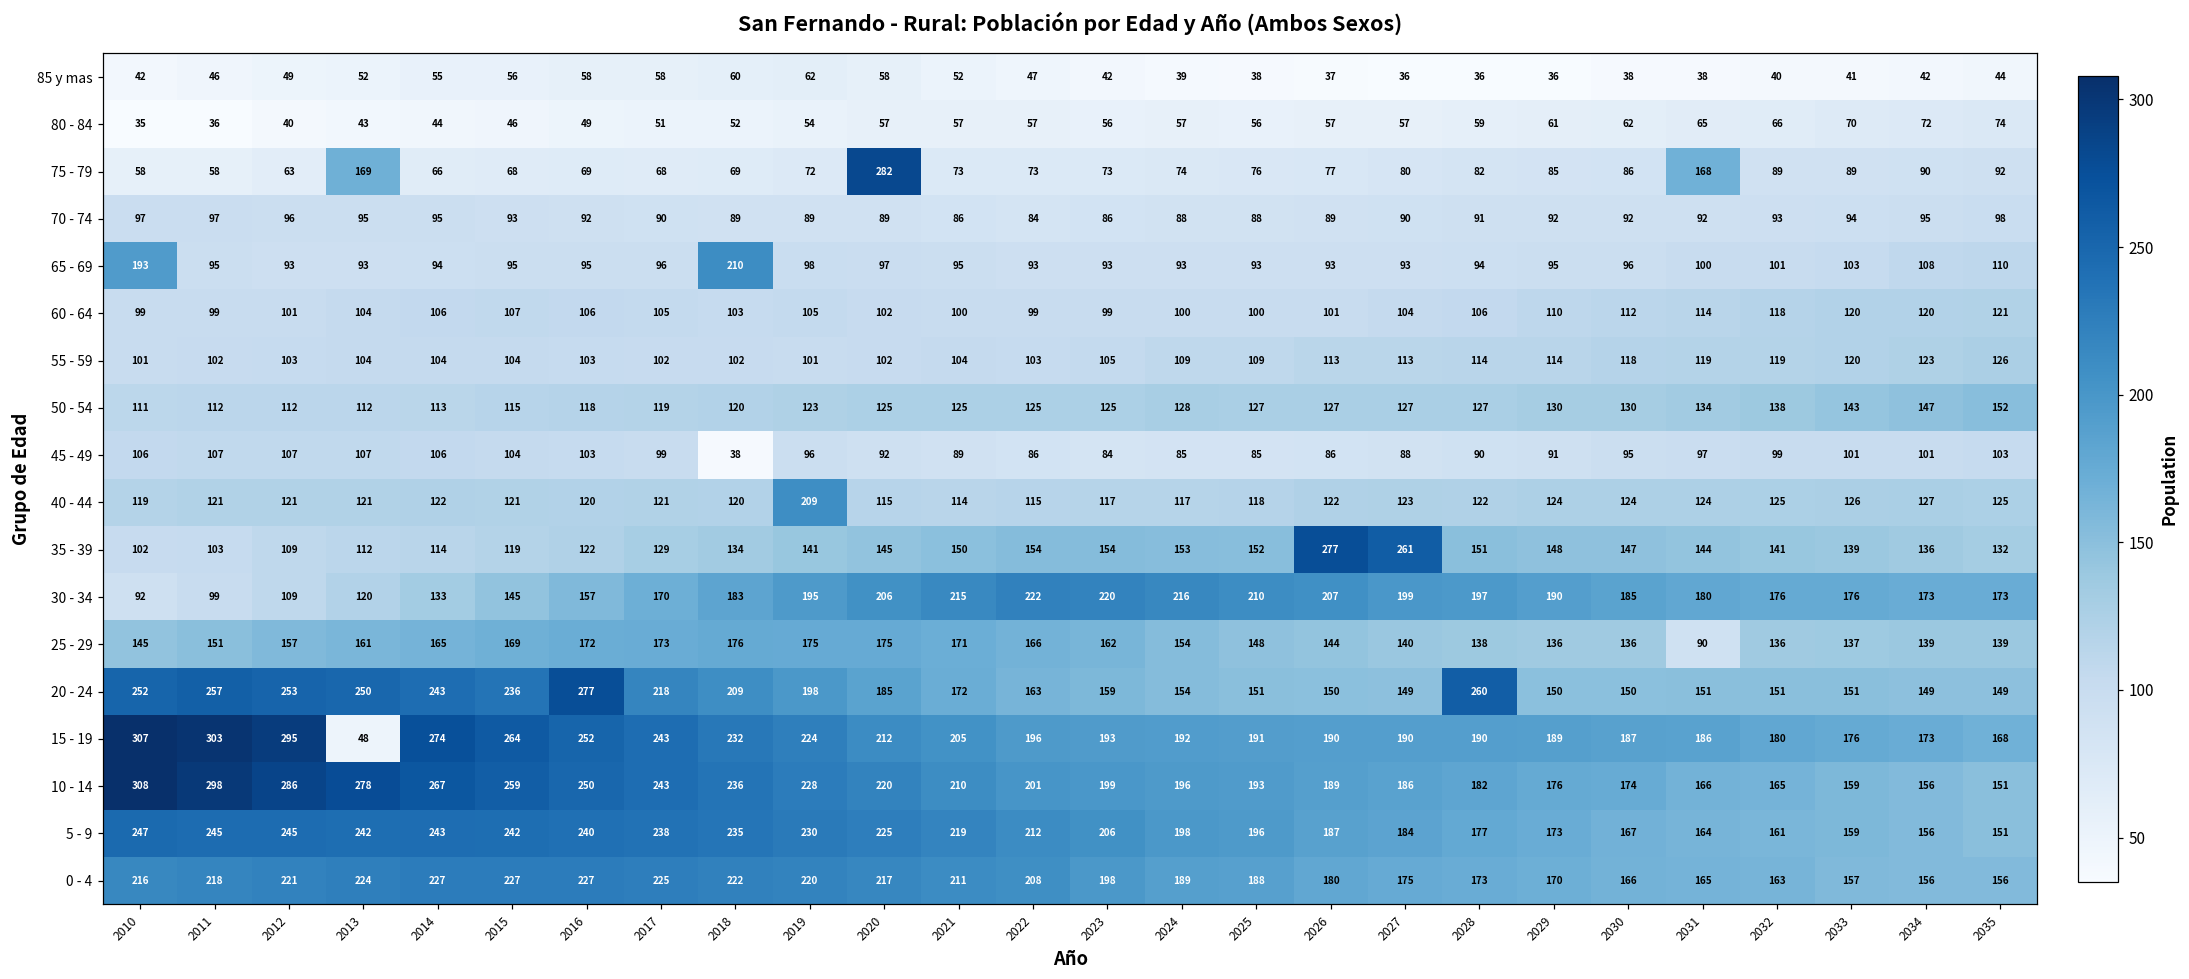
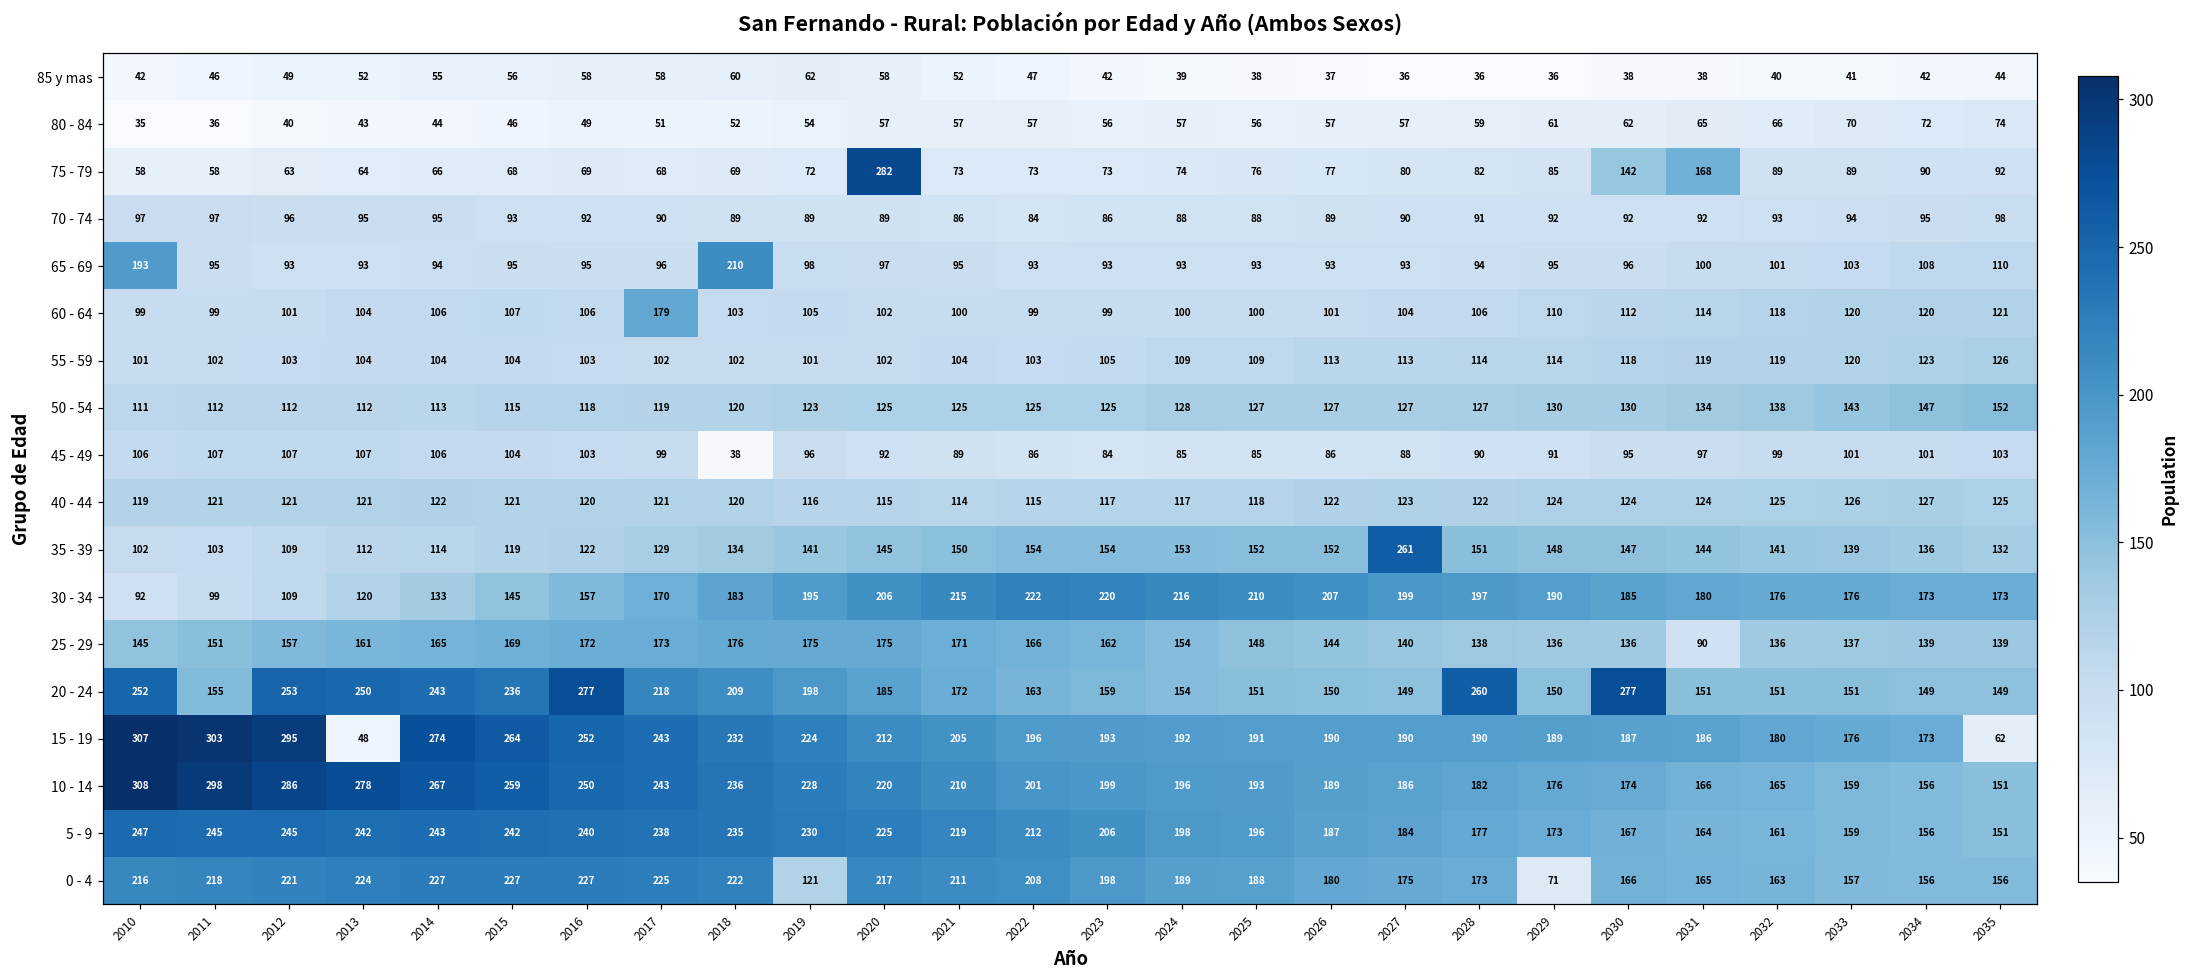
  {
    "75 - 79": {
      "2010": 58,
      "2011": 58,
      "2012": 63,
-     "2013": 169,
+     "2013": 64,
      "2014": 66,
      "2015": 68,
      "2016": 69,
      "2017": 68,
      "2018": 69,
      "2019": 72,
      "2020": 282,
      "2021": 73,
      "2022": 73,
      "2023": 73,
      "2024": 74,
      "2025": 76,
      "2026": 77,
      "2027": 80,
      "2028": 82,
      "2029": 85,
-     "2030": 86,
+     "2030": 142,
      "2031": 168,
      "2032": 89,
      "2033": 89,
      "2034": 90,
      "2035": 92
    },
    "60 - 64": {
      "2010": 99,
      "2011": 99,
      "2012": 101,
      "2013": 104,
      "2014": 106,
      "2015": 107,
      "2016": 106,
-     "2017": 105,
+     "2017": 179,
      "2018": 103,
      "2019": 105,
      "2020": 102,
      "2021": 100,
      "2022": 99,
      "2023": 99,
      "2024": 100,
      "2025": 100,
      "2026": 101,
      "2027": 104,
      "2028": 106,
      "2029": 110,
      "2030": 112,
      "2031": 114,
      "2032": 118,
      "2033": 120,
      "2034": 120,
      "2035": 121
    },
    "40 - 44": {
      "2010": 119,
      "2011": 121,
      "2012": 121,
      "2013": 121,
      "2014": 122,
      "2015": 121,
      "2016": 120,
      "2017": 121,
      "2018": 120,
-     "2019": 209,
+     "2019": 116,
      "2020": 115,
      "2021": 114,
      "2022": 115,
      "2023": 117,
      "2024": 117,
      "2025": 118,
      "2026": 122,
      "2027": 123,
      "2028": 122,
      "2029": 124,
      "2030": 124,
      "2031": 124,
      "2032": 125,
      "2033": 126,
      "2034": 127,
      "2035": 125
    },
    "35 - 39": {
      "2010": 102,
      "2011": 103,
      "2012": 109,
      "2013": 112,
      "2014": 114,
      "2015": 119,
      "2016": 122,
      "2017": 129,
      "2018": 134,
      "2019": 141,
      "2020": 145,
      "2021": 150,
      "2022": 154,
      "2023": 154,
      "2024": 153,
      "2025": 152,
-     "2026": 277,
+     "2026": 152,
      "2027": 261,
      "2028": 151,
      "2029": 148,
      "2030": 147,
      "2031": 144,
      "2032": 141,
      "2033": 139,
      "2034": 136,
      "2035": 132
    },
    "20 - 24": {
      "2010": 252,
-     "2011": 257,
+     "2011": 155,
      "2012": 253,
      "2013": 250,
      "2014": 243,
      "2015": 236,
      "2016": 277,
      "2017": 218,
      "2018": 209,
      "2019": 198,
      "2020": 185,
      "2021": 172,
      "2022": 163,
      "2023": 159,
      "2024": 154,
      "2025": 151,
      "2026": 150,
      "2027": 149,
      "2028": 260,
      "2029": 150,
-     "2030": 150,
+     "2030": 277,
      "2031": 151,
      "2032": 151,
      "2033": 151,
      "2034": 149,
      "2035": 149
    },
    "15 - 19": {
      "2010": 307,
      "2011": 303,
      "2012": 295,
      "2013": 48,
      "2014": 274,
      "2015": 264,
      "2016": 252,
      "2017": 243,
      "2018": 232,
      "2019": 224,
      "2020": 212,
      "2021": 205,
      "2022": 196,
      "2023": 193,
      "2024": 192,
      "2025": 191,
      "2026": 190,
      "2027": 190,
      "2028": 190,
      "2029": 189,
      "2030": 187,
      "2031": 186,
      "2032": 180,
      "2033": 176,
      "2034": 173,
-     "2035": 168
+     "2035": 62
    },
    "0 - 4": {
      "2010": 216,
      "2011": 218,
      "2012": 221,
      "2013": 224,
      "2014": 227,
      "2015": 227,
      "2016": 227,
      "2017": 225,
      "2018": 222,
-     "2019": 220,
+     "2019": 121,
      "2020": 217,
      "2021": 211,
      "2022": 208,
      "2023": 198,
      "2024": 189,
      "2025": 188,
      "2026": 180,
      "2027": 175,
      "2028": 173,
-     "2029": 170,
+     "2029": 71,
      "2030": 166,
      "2031": 165,
      "2032": 163,
      "2033": 157,
      "2034": 156,
      "2035": 156
    }
  }
